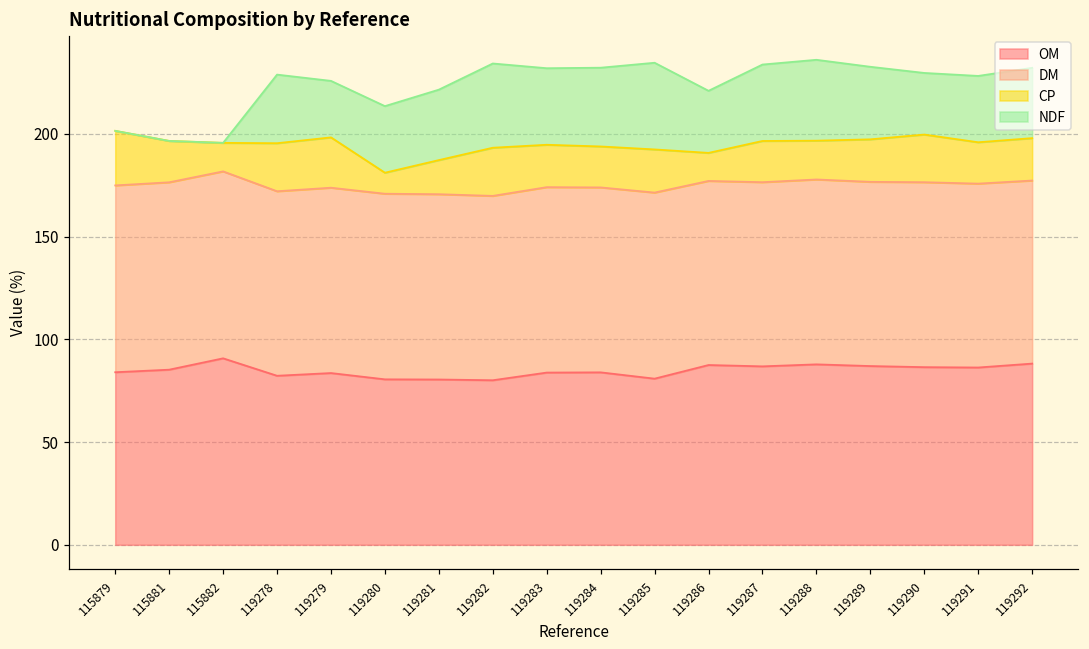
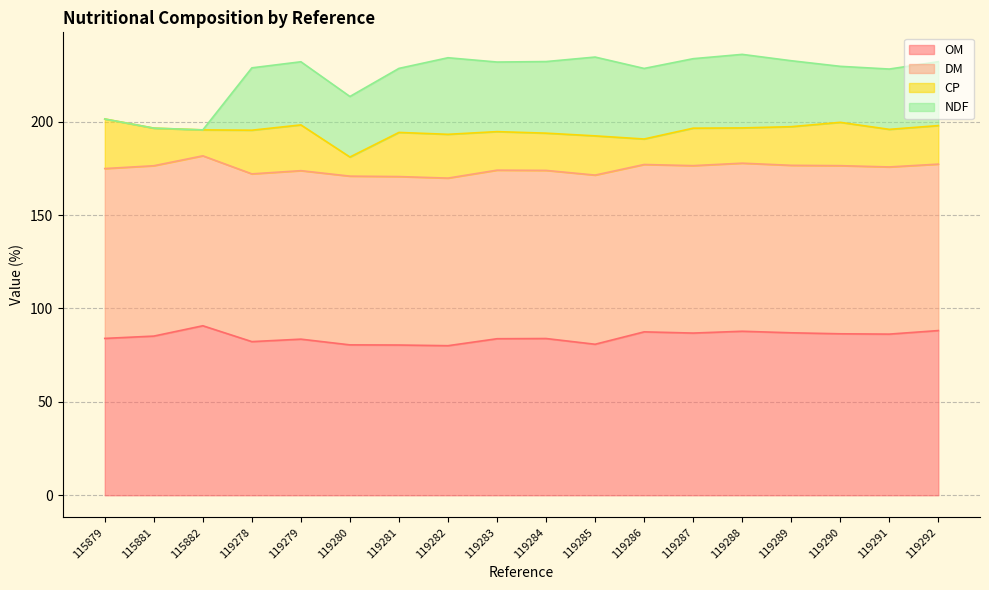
  {
    "CP": {
      "119278": 23,
      "119279": 25,
      "119280": 10,
-     "119281": 17,
+     "119281": 24,
      "119282": 23,
      "119283": 21,
      "119284": 20,
      "119285": 21,
      "119286": 14,
      "119287": 20,
      "119288": 19,
      "119289": 21,
      "119290": 23,
      "119291": 20,
      "119292": 21
    },
    "NDF": {
      "119278": 33,
-     "119279": 28,
+     "119279": 34,
      "119280": 32,
      "119281": 34,
      "119282": 41,
      "119283": 37,
      "119284": 38,
      "119285": 42,
-     "119286": 30,
+     "119286": 38,
      "119287": 37,
      "119288": 39,
      "119289": 35,
      "119290": 30,
      "119291": 32
    }
  }
